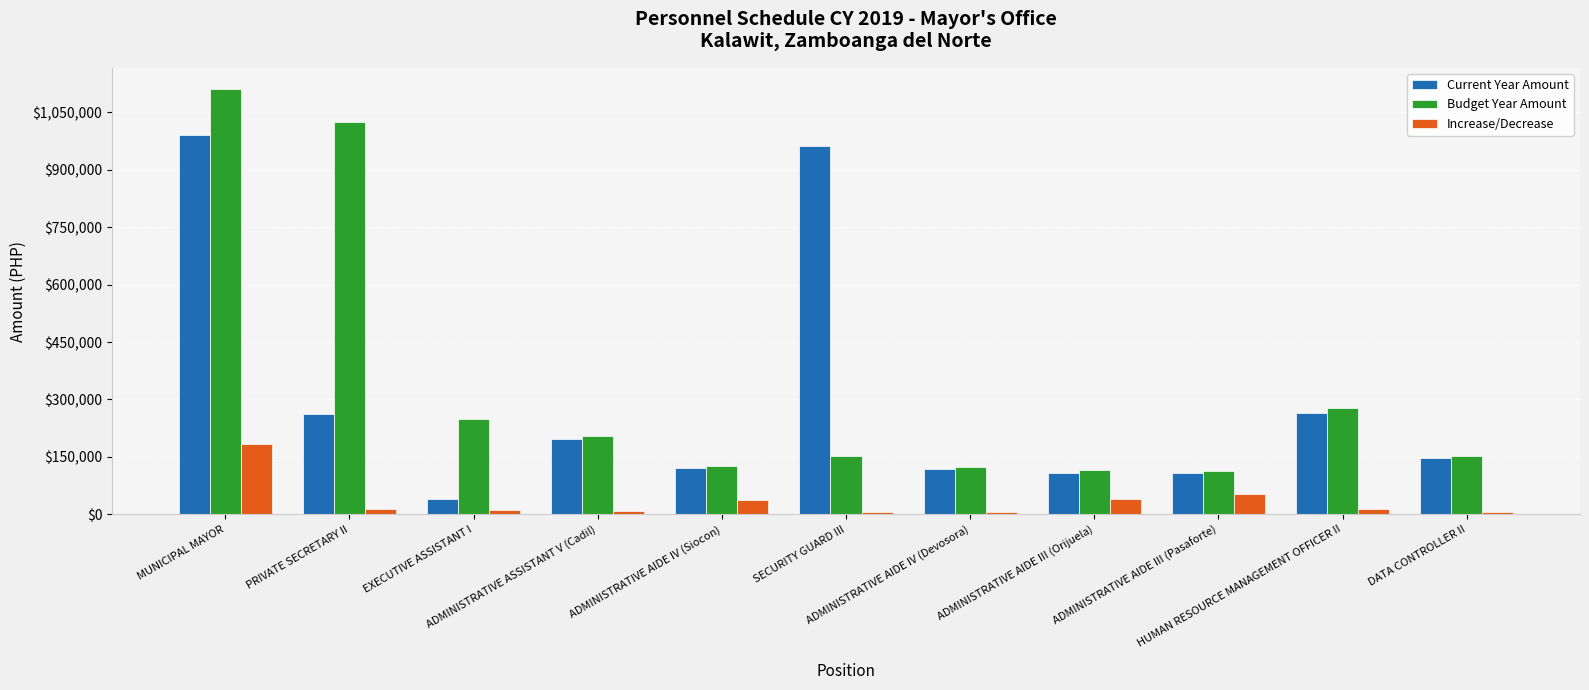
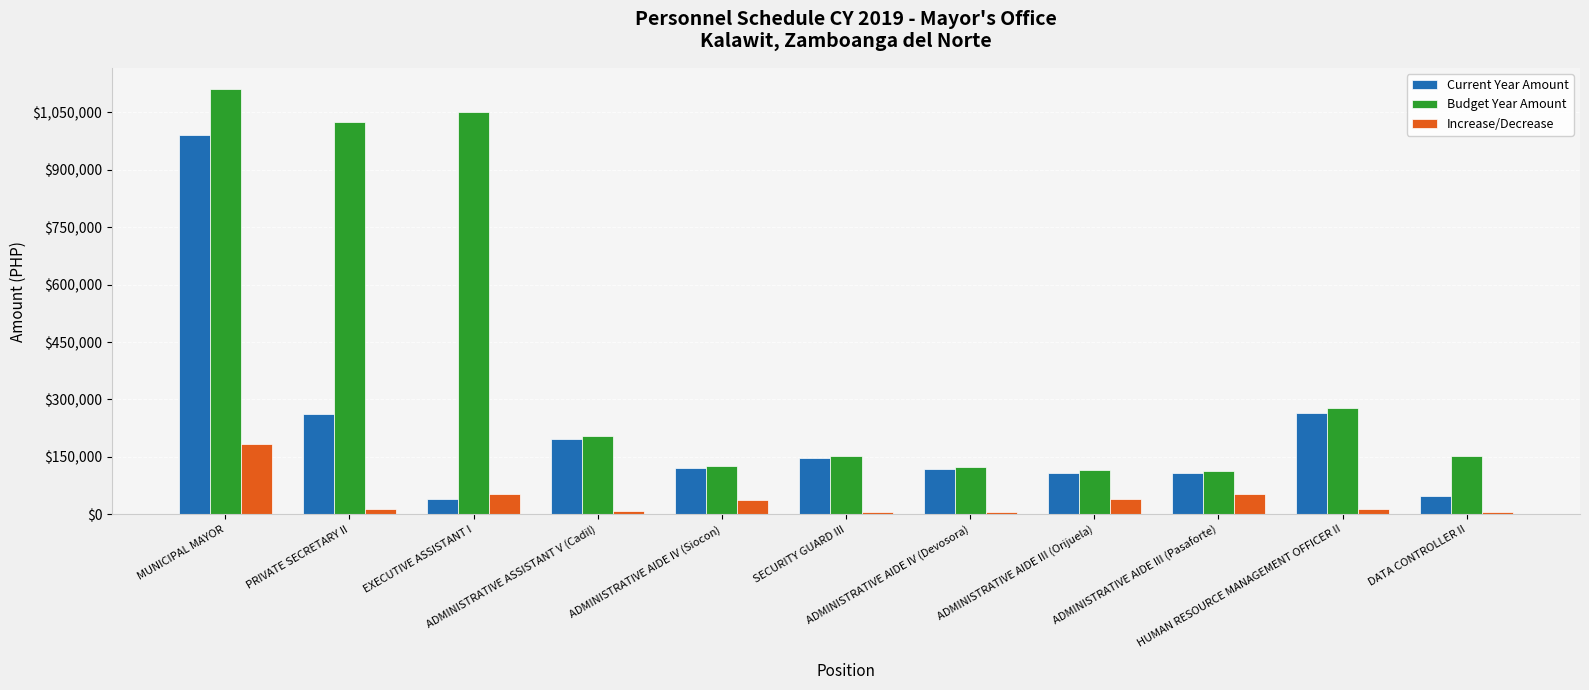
  {
    "Current Year Amount": {
      "MUNICIPAL MAYOR": "$990,000",
      "PRIVATE SECRETARY II": "$260,000",
      "EXECUTIVE ASSISTANT I": "$40,000",
      "ADMINISTRATIVE ASSISTANT V (Cadil)": "$200,000",
      "ADMINISTRATIVE AIDE IV (Siocon)": "$120,000",
-     "SECURITY GUARD III": "$960,000",
+     "SECURITY GUARD III": "$150,000",
      "ADMINISTRATIVE AIDE IV (Devosora)": "$120,000",
      "ADMINISTRATIVE AIDE III (Orijuela)": "$110,000",
      "ADMINISTRATIVE AIDE III (Pasaforte)": "$110,000",
      "HUMAN RESOURCE MANAGEMENT OFFICER II": "$260,000",
-     "DATA CONTROLLER II": "$150,000"
+     "DATA CONTROLLER II": "$50,000"
    },
    "Budget Year Amount": {
      "MUNICIPAL MAYOR": "$1,110,000",
      "PRIVATE SECRETARY II": "$1,020,000",
-     "EXECUTIVE ASSISTANT I": "$250,000",
+     "EXECUTIVE ASSISTANT I": "$1,050,000",
      "ADMINISTRATIVE ASSISTANT V (Cadil)": "$210,000",
      "ADMINISTRATIVE AIDE IV (Siocon)": "$130,000",
      "SECURITY GUARD III": "$150,000",
      "ADMINISTRATIVE AIDE IV (Devosora)": "$120,000",
      "ADMINISTRATIVE AIDE III (Orijuela)": "$110,000",
      "ADMINISTRATIVE AIDE III (Pasaforte)": "$110,000",
      "HUMAN RESOURCE MANAGEMENT OFFICER II": "$280,000",
      "DATA CONTROLLER II": "$150,000"
    },
    "Increase/Decrease": {
      "MUNICIPAL MAYOR": "$180,000",
      "PRIVATE SECRETARY II": "$10,000",
-     "EXECUTIVE ASSISTANT I": "$10,000",
+     "EXECUTIVE ASSISTANT I": "$50,000",
      "ADMINISTRATIVE ASSISTANT V (Cadil)": "$10,000",
      "ADMINISTRATIVE AIDE IV (Siocon)": "$40,000",
      "ADMINISTRATIVE AIDE III (Orijuela)": "$40,000",
      "ADMINISTRATIVE AIDE III (Pasaforte)": "$50,000",
      "HUMAN RESOURCE MANAGEMENT OFFICER II": "$10,000"
    }
  }
